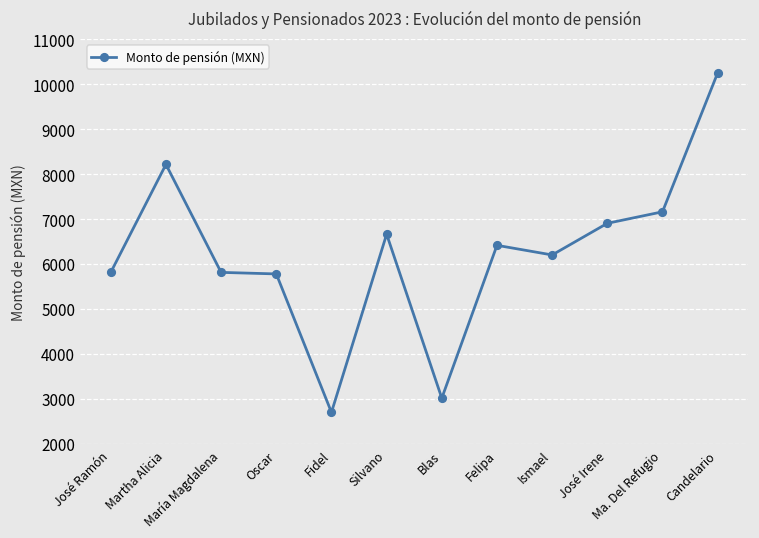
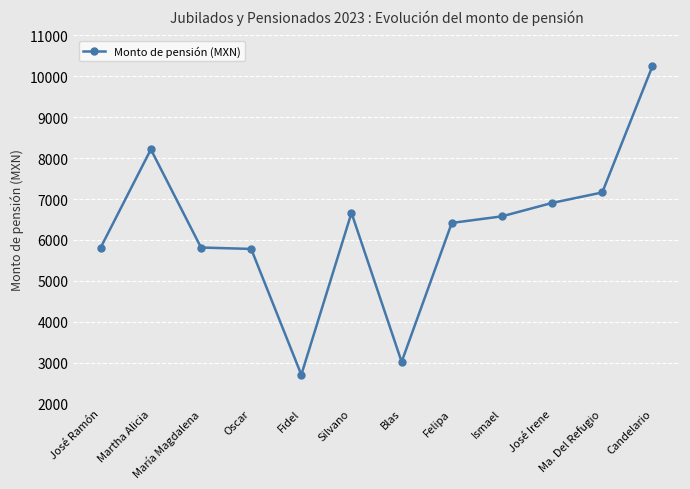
  {
    "José Ramón": 5800,
    "Martha Alicia": 8200,
    "María Magdalena": 5800,
    "Oscar": 5800,
    "Fidel": 2700,
    "Silvano": 6700,
    "Blas": 3000,
    "Felipa": 6400,
-   "Ismael": 6200,
+   "Ismael": 6600,
    "José Irene": 6900,
    "Ma. Del Refugio": 7200,
    "Candelario": 10200
  }
